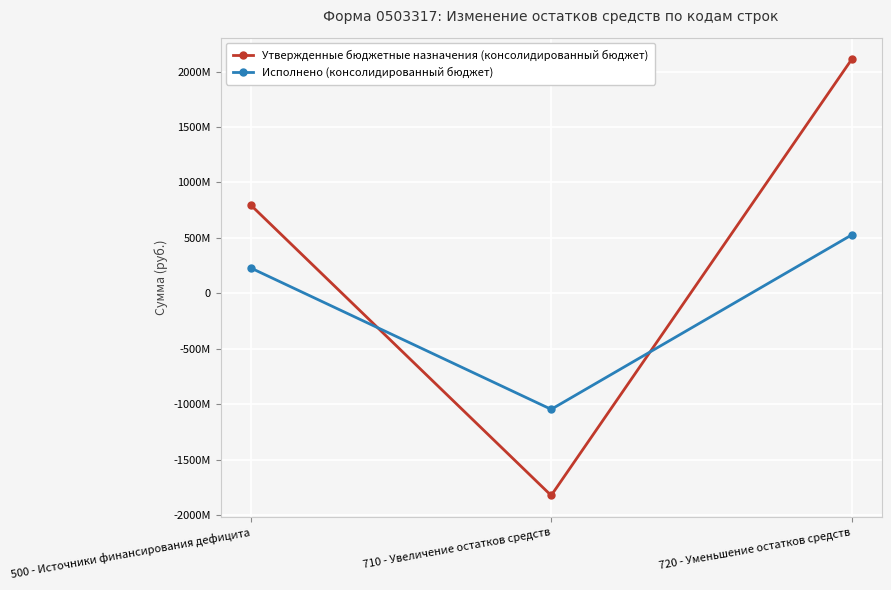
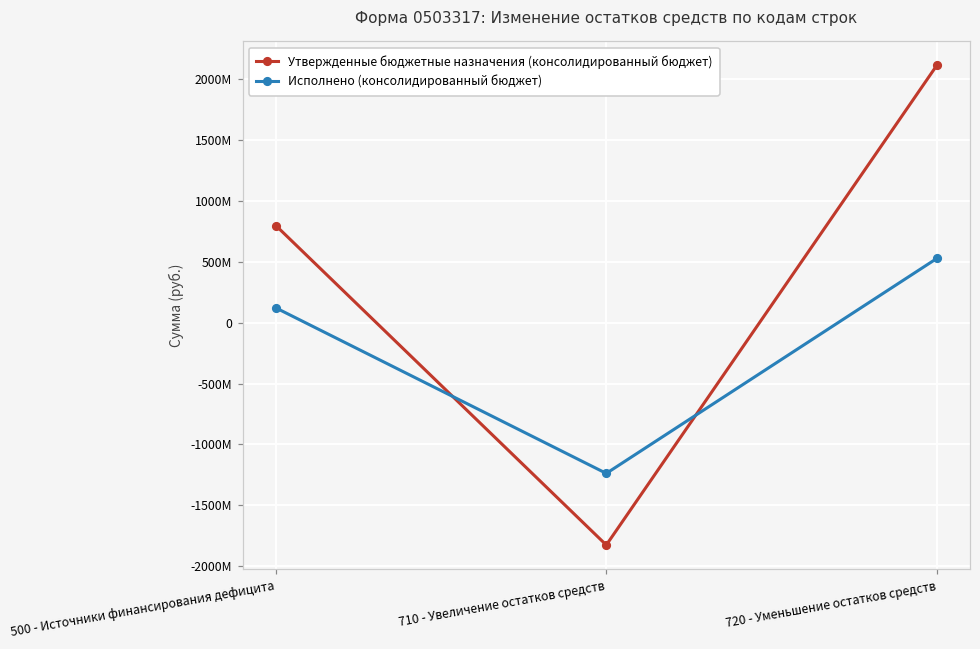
  {
    "Утвержденные бюджетные назначения (консолидированный бюджет)": {
      "500 - Источники финансирования дефицита": 800000000,
      "710 - Увеличение остатков средств": -1820000000,
      "720 - Уменьшение остатков средств": 2110000000
    },
    "Исполнено (консолидированный бюджет)": {
-     "500 - Источники финансирования дефицита": 230000000,
-     "710 - Увеличение остатков средств": -1050000000,
+     "500 - Источники финансирования дефицита": 120000000,
+     "710 - Увеличение остатков средств": -1240000000,
      "720 - Уменьшение остатков средств": 530000000
    }
  }
